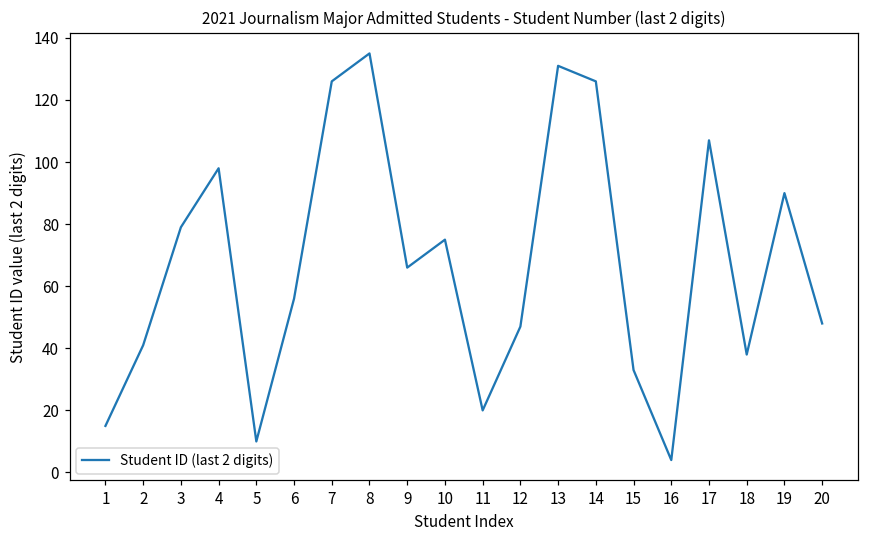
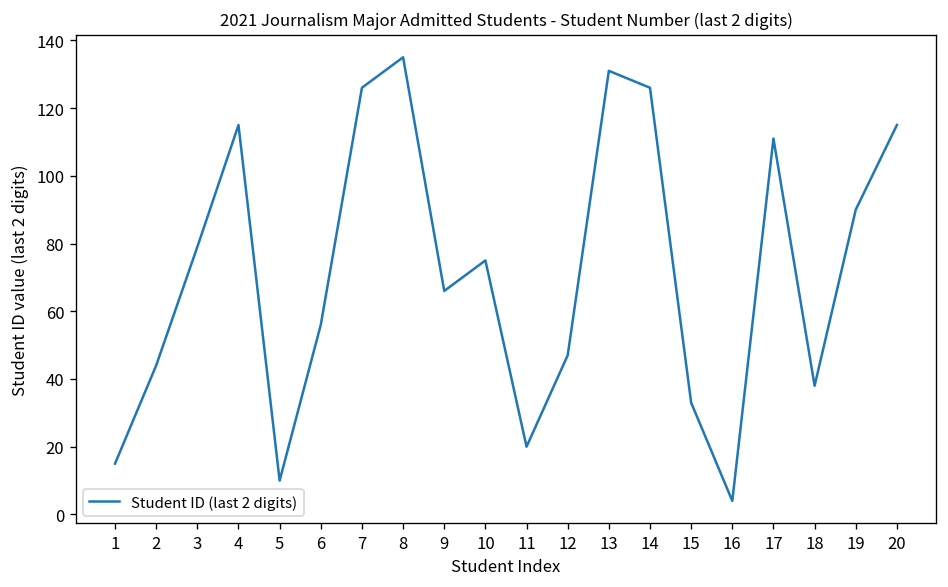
  {
    "1": 15,
-   "2": 41,
+   "2": 44,
    "3": 79,
-   "4": 98,
+   "4": 115,
    "5": 10,
    "6": 56,
    "7": 126,
    "8": 135,
    "9": 66,
    "10": 75,
    "11": 20,
    "12": 47,
    "13": 131,
    "14": 126,
    "15": 33,
    "16": 4,
-   "17": 107,
+   "17": 111,
    "18": 38,
    "19": 90,
-   "20": 48
+   "20": 115
  }
